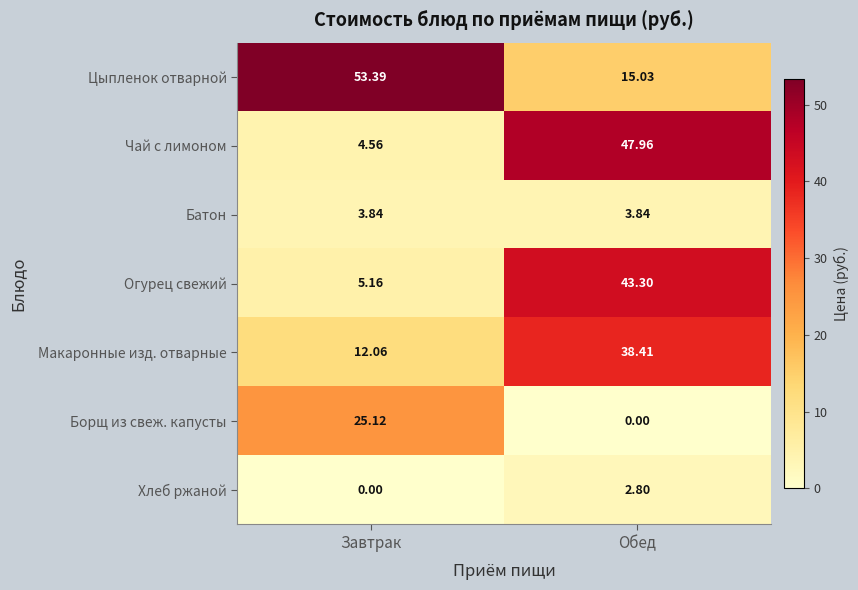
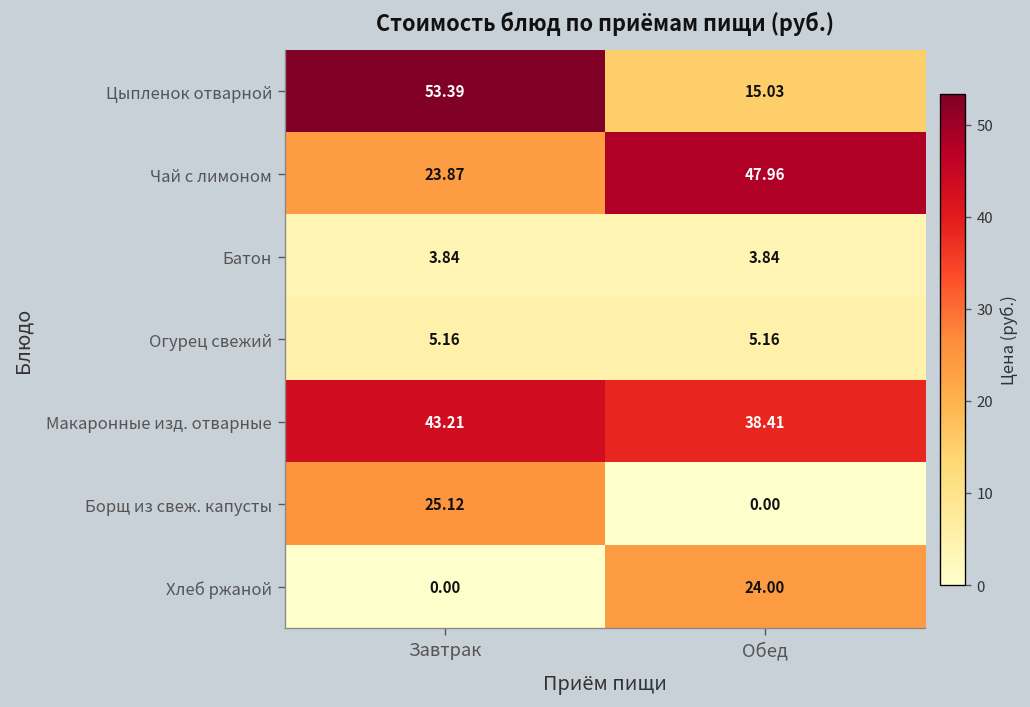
  {
    "Цыпленок отварной": {
      "Завтрак": 53.39,
      "Обед": 15.03
    },
    "Чай с лимоном": {
-     "Завтрак": 4.56,
+     "Завтрак": 23.87,
      "Обед": 47.96
    },
    "Батон": {
      "Завтрак": 3.84,
      "Обед": 3.84
    },
    "Огурец свежий": {
      "Завтрак": 5.16,
-     "Обед": 43.30
+     "Обед": 5.16
    },
    "Макаронные изд. отварные": {
-     "Завтрак": 12.06,
+     "Завтрак": 43.21,
      "Обед": 38.41
    },
    "Борщ из свеж. капусты": {
      "Завтрак": 25.12,
      "Обед": 0.00
    },
    "Хлеб ржаной": {
      "Завтрак": 0.00,
-     "Обед": 2.80
+     "Обед": 24.00
    }
  }
